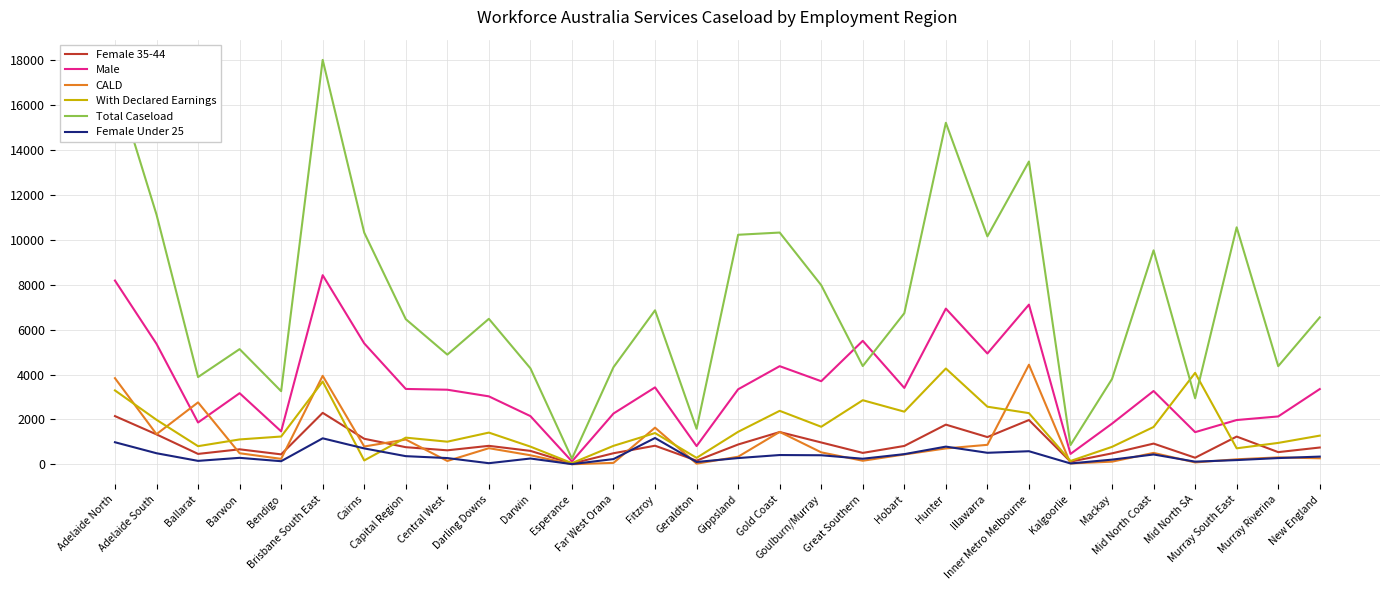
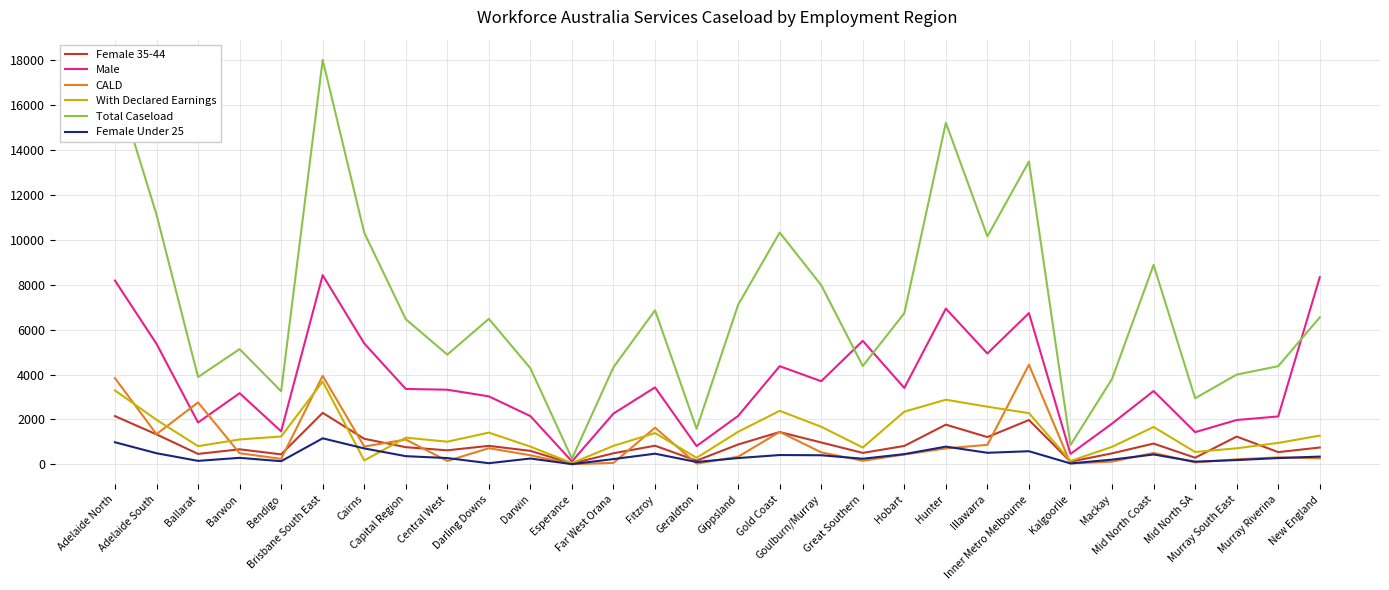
  {
    "Female 35-44": {
      "Adelaide North": 2200,
      "Ballarat": 500,
      "Barwon": 700,
      "Bendigo": 400,
      "Brisbane South East": 2300,
      "Cairns": 1100,
      "Capital Region": 800,
      "Central West": 600,
      "Darwin": 600,
      "Far West Orana": 500,
      "Fitzroy": 800,
      "Gippsland": 900,
      "Goulburn/Murray": 1000,
      "Great Southern": 500,
      "Hobart": 800,
      "Hunter": 1800,
      "Illawarra": 1200,
      "Inner Metro Melbourne": 2000,
      "Mackay": 500,
      "Mid North Coast": 900,
      "Mid North SA": 300,
      "Murray South East": 1200,
      "Murray Riverina": 500,
      "New England": 800
    },
    "Male": {
      "Adelaide North": 8200,
      "Adelaide South": 5400,
      "Ballarat": 1900,
      "Barwon": 3200,
      "Bendigo": 1500,
      "Brisbane South East": 8400,
      "Cairns": 5400,
      "Capital Region": 3400,
      "Central West": 3300,
      "Darling Downs": 3000,
      "Darwin": 2200,
      "Far West Orana": 2300,
      "Fitzroy": 3400,
      "Geraldton": 800,
-     "Gippsland": 3300,
+     "Gippsland": 2200,
      "Gold Coast": 4400,
      "Goulburn/Murray": 3700,
      "Great Southern": 5500,
      "Hobart": 3400,
      "Hunter": 6900,
      "Illawarra": 4900,
-     "Inner Metro Melbourne": 7100,
+     "Inner Metro Melbourne": 6700,
      "Kalgoorlie": 500,
      "Mackay": 1800,
      "Mid North Coast": 3300,
      "Mid North SA": 1400,
      "Murray South East": 2000,
      "Murray Riverina": 2100,
-     "New England": 3400
+     "New England": 8300
    },
    "CALD": {
      "Adelaide North": 3800,
      "Ballarat": 2800,
      "Barwon": 500,
      "Brisbane South East": 3900,
      "Central West": 200,
      "Darwin": 400,
      "Far West Orana": 100,
      "Fitzroy": 1600,
      "Goulburn/Murray": 500,
      "Illawarra": 900,
      "Inner Metro Melbourne": 4400
    },
    "With Declared Earnings": {
      "Adelaide North": 3300,
      "Adelaide South": 2000,
      "Ballarat": 800,
      "Barwon": 1100,
      "Bendigo": 1200,
      "Brisbane South East": 3700,
      "Cairns": 200,
      "Central West": 1000,
      "Darling Downs": 1400,
      "Darwin": 800,
      "Far West Orana": 800,
      "Fitzroy": 1400,
      "Geraldton": 300,
      "Gippsland": 1500,
      "Gold Coast": 2400,
      "Goulburn/Murray": 1700,
-     "Great Southern": 2900,
+     "Great Southern": 800,
      "Hobart": 2300,
-     "Hunter": 4300,
+     "Hunter": 2900,
      "Illawarra": 2600,
      "Inner Metro Melbourne": 2300,
      "Mackay": 800,
      "Mid North Coast": 1700,
-     "Mid North SA": 4100,
+     "Mid North SA": 600,
      "Murray South East": 700,
      "Murray Riverina": 1000,
      "New England": 1300
    },
    "Total Caseload": {
      "Adelaide South": 11100,
      "Ballarat": 3900,
      "Barwon": 5100,
      "Bendigo": 3300,
      "Brisbane South East": 18000,
      "Cairns": 10300,
      "Capital Region": 6500,
      "Central West": 4900,
      "Darling Downs": 6500,
      "Darwin": 4300,
      "Esperance": 300,
      "Far West Orana": 4300,
      "Fitzroy": 6900,
      "Geraldton": 1600,
-     "Gippsland": 10200,
+     "Gippsland": 7100,
      "Gold Coast": 10300,
      "Goulburn/Murray": 8000,
      "Great Southern": 4400,
      "Hobart": 6700,
      "Hunter": 15200,
      "Illawarra": 10200,
      "Inner Metro Melbourne": 13500,
      "Kalgoorlie": 900,
      "Mackay": 3800,
-     "Mid North Coast": 9500,
+     "Mid North Coast": 8900,
      "Mid North SA": 2900,
-     "Murray South East": 10600,
+     "Murray South East": 4000,
      "Murray Riverina": 4400,
      "New England": 6600
    },
    "Female Under 25": {
      "Adelaide North": 1000,
      "Adelaide South": 500,
      "Ballarat": 200,
      "Barwon": 300,
      "Brisbane South East": 1200,
      "Capital Region": 400,
      "Central West": 300,
      "Darling Downs": 100,
      "Darwin": 300,
      "Far West Orana": 200,
-     "Fitzroy": 1200,
+     "Fitzroy": 500,
      "Gold Coast": 400,
      "Goulburn/Murray": 400,
      "Illawarra": 500,
      "Inner Metro Melbourne": 600
    }
  }
